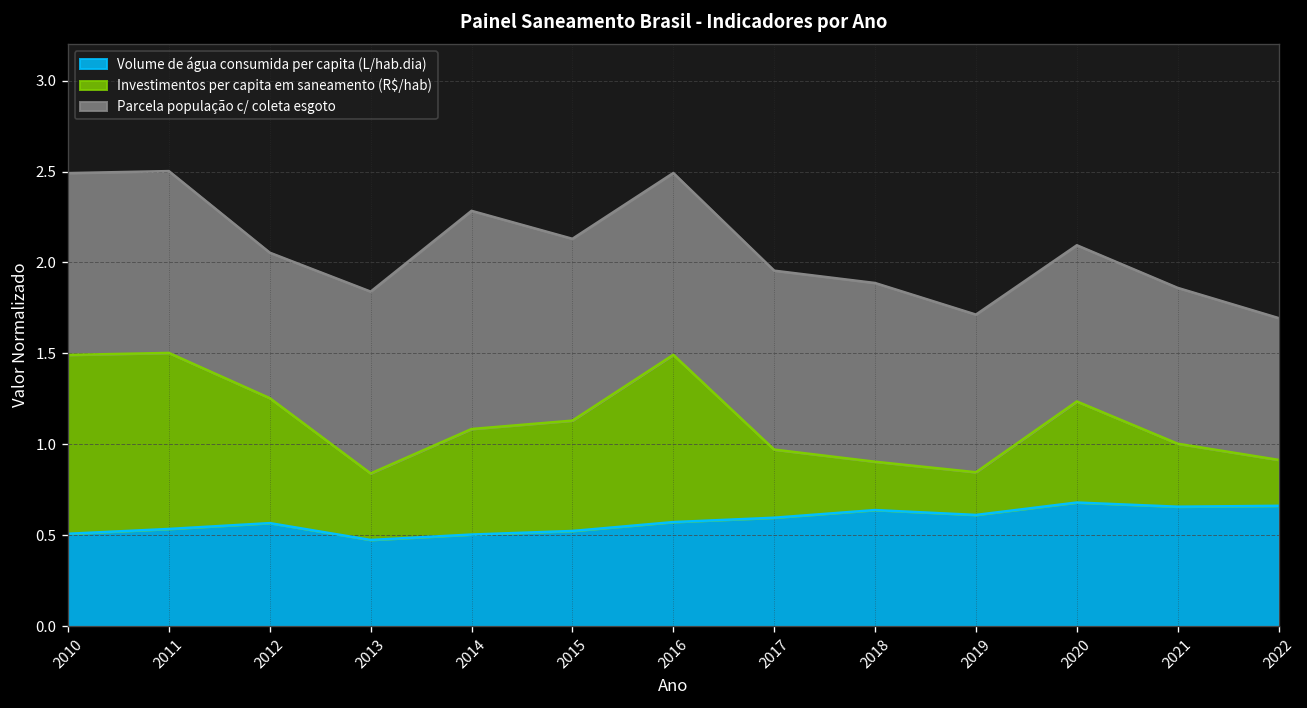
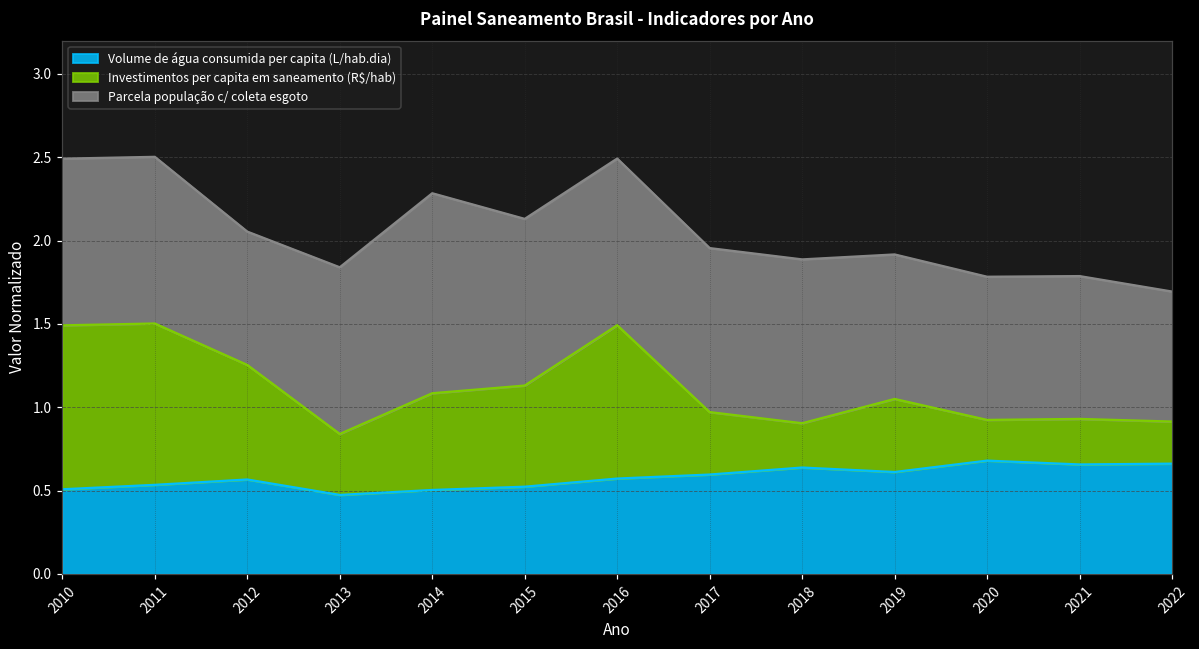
  {
    "Volume de água consumida per capita (L/hab.dia)": {
      "2010": 0.51,
      "2011": 0.53,
      "2012": 0.57,
      "2013": 0.47,
      "2014": 0.50,
      "2015": 0.52,
      "2016": 0.57,
      "2017": 0.60,
      "2018": 0.64,
      "2019": 0.61,
      "2020": 0.68,
      "2021": 0.66,
      "2022": 0.66
    },
    "Investimentos per capita em saneamento (R$/hab)": {
      "2010": 0.98,
      "2011": 0.97,
      "2012": 0.69,
      "2013": 0.37,
      "2014": 0.58,
      "2015": 0.61,
      "2016": 0.92,
      "2017": 0.37,
      "2018": 0.27,
-     "2019": 0.23,
-     "2020": 0.56,
-     "2021": 0.35,
+     "2019": 0.44,
+     "2020": 0.24,
+     "2021": 0.27,
      "2022": 0.25
    },
    "Parcela população c/ coleta esgoto": {
      "2010": 1.00,
      "2011": 1.00,
      "2012": 0.80,
      "2013": 1.00,
      "2014": 1.20,
      "2015": 1.00,
      "2016": 1.00,
      "2017": 0.98,
      "2018": 0.98,
      "2019": 0.87,
      "2020": 0.86,
      "2021": 0.86,
      "2022": 0.78
    }
  }
